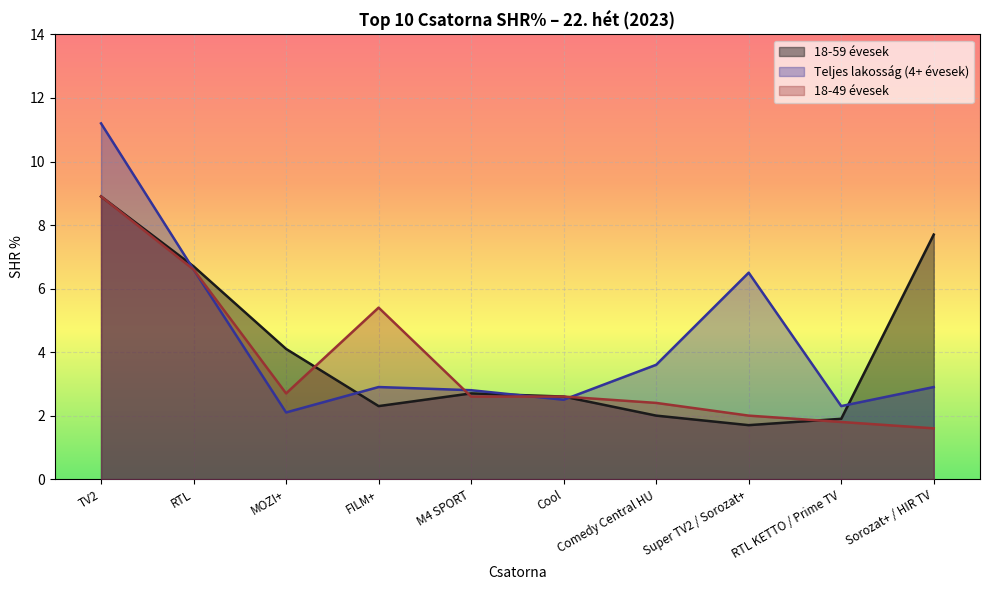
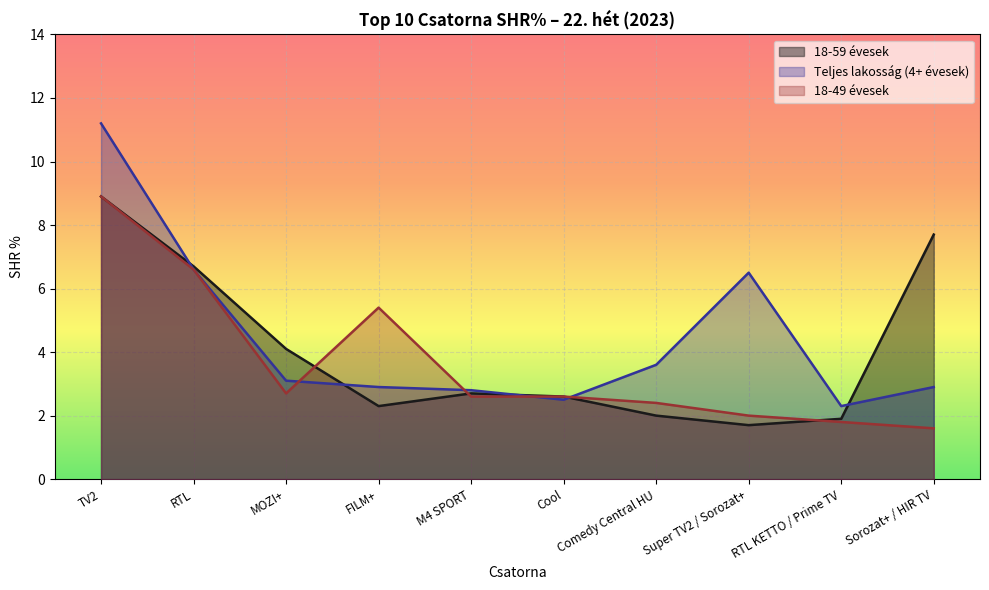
  {
    "18-59 évesek": {
      "RTL": 6.7,
      "MOZI+": 4.1,
      "FILM+": 2.3,
      "M4 SPORT": 2.7,
      "Comedy Central HU": 2.0,
      "Super TV2 / Sorozat+": 1.7,
      "RTL KETTO / Prime TV": 1.9,
      "Sorozat+ / HIR TV": 7.7
    },
    "Teljes lakosság (4+ évesek)": {
      "TV2": 11.2,
-     "MOZI+": 2.1,
+     "MOZI+": 3.1,
      "FILM+": 2.9,
      "M4 SPORT": 2.8,
      "Cool": 2.5,
      "Comedy Central HU": 3.6,
      "Super TV2 / Sorozat+": 6.5,
      "RTL KETTO / Prime TV": 2.3,
      "Sorozat+ / HIR TV": 2.9
    },
    "18-49 évesek": {
      "MOZI+": 2.7,
      "FILM+": 5.4,
      "M4 SPORT": 2.6,
      "Comedy Central HU": 2.4,
      "Super TV2 / Sorozat+": 2.0,
      "RTL KETTO / Prime TV": 1.8,
      "Sorozat+ / HIR TV": 1.6
    }
  }
